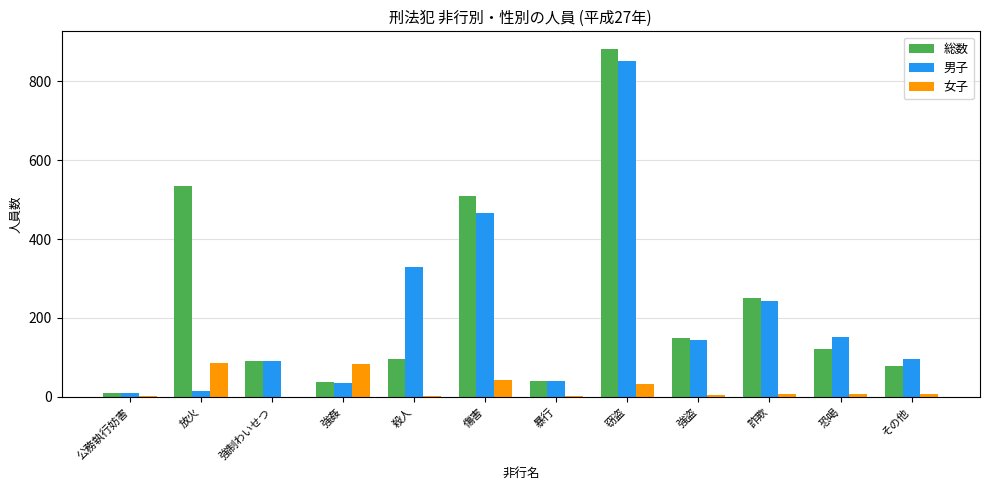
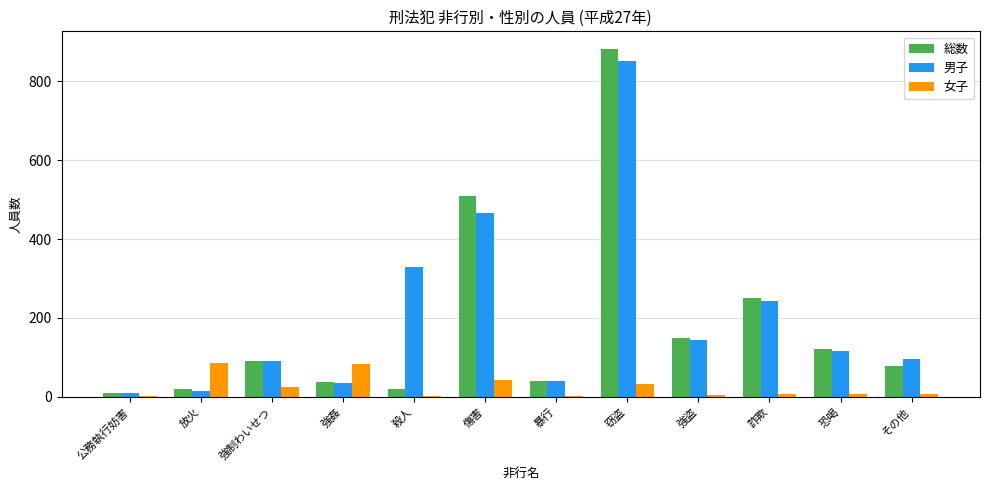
  {
    "総数": {
      "公務執行妨害": 10,
-     "放火": 530,
+     "放火": 20,
      "強制わいせつ": 90,
      "強姦": 40,
-     "殺人": 100,
+     "殺人": 20,
      "傷害": 510,
      "暴行": 40,
      "窃盗": 880,
      "強盗": 150,
      "詐欺": 250,
      "恐喝": 120,
      "その他": 80
    },
    "男子": {
      "公務執行妨害": 10,
      "放火": 20,
      "強制わいせつ": 90,
      "強姦": 40,
      "殺人": 330,
      "傷害": 470,
      "暴行": 40,
      "窃盗": 850,
      "強盗": 150,
      "詐欺": 240,
-     "恐喝": 150,
+     "恐喝": 120,
      "その他": 100
    },
    "女子": {
      "放火": 90,
-     "強制わいせつ": 0,
+     "強制わいせつ": 20,
      "強姦": 80,
      "傷害": 40,
      "窃盗": 30,
      "詐欺": 10
    }
  }
